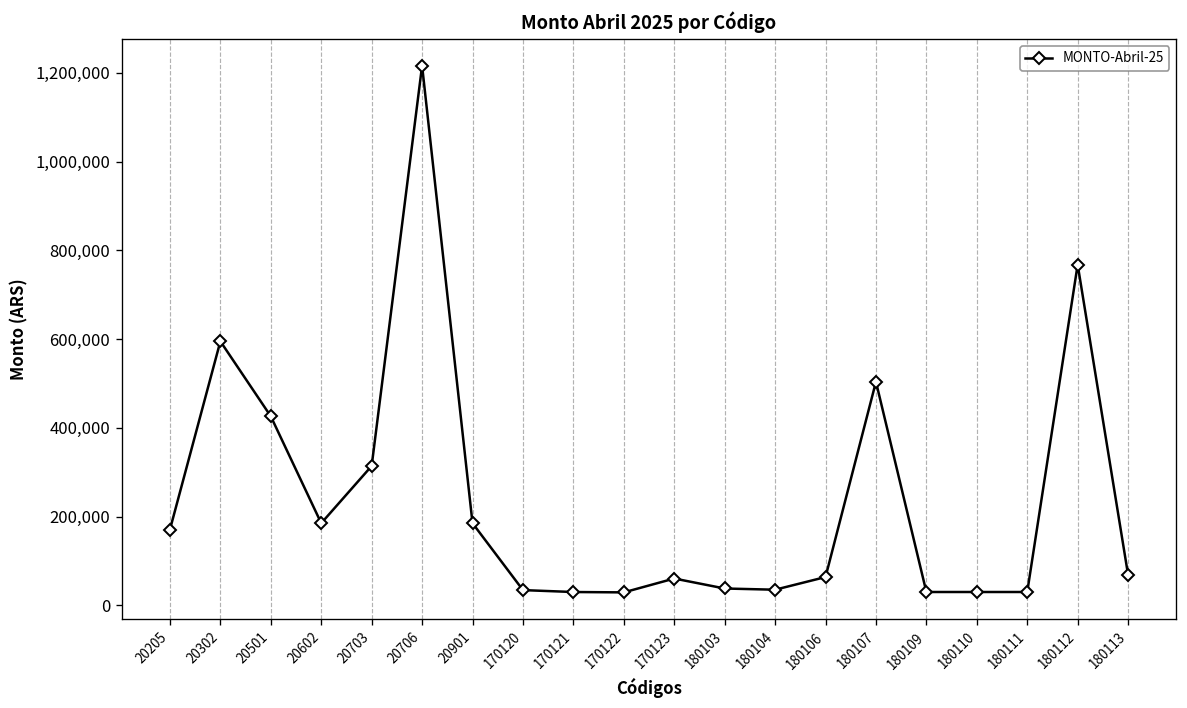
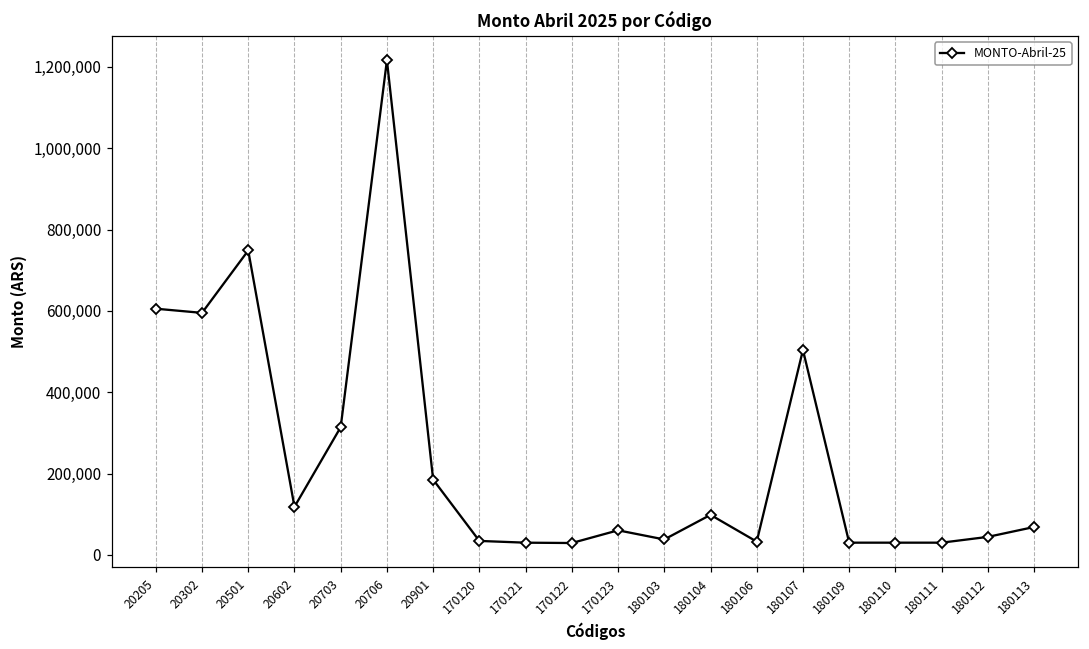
  {
-   "20205": "170,000",
+   "20205": "610,000",
    "20302": "600,000",
-   "20501": "430,000",
-   "20602": "190,000",
+   "20501": "750,000",
+   "20602": "120,000",
    "20703": "310,000",
    "20706": "1,220,000",
    "20901": "190,000",
    "170120": "30,000",
    "170121": "30,000",
    "170122": "30,000",
    "170123": "60,000",
    "180103": "40,000",
-   "180104": "40,000",
-   "180106": "60,000",
+   "180104": "100,000",
+   "180106": "30,000",
    "180107": "500,000",
    "180109": "30,000",
    "180110": "30,000",
    "180111": "30,000",
-   "180112": "770,000",
+   "180112": "40,000",
    "180113": "70,000"
  }
